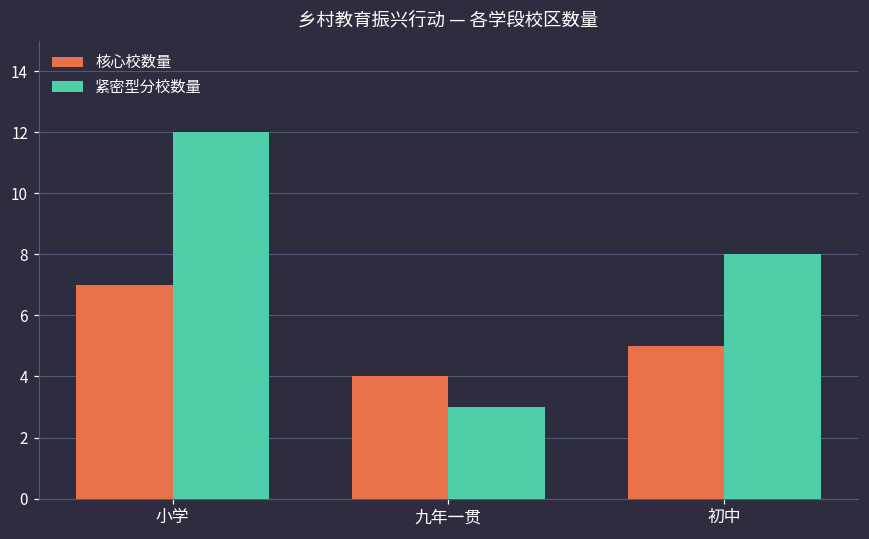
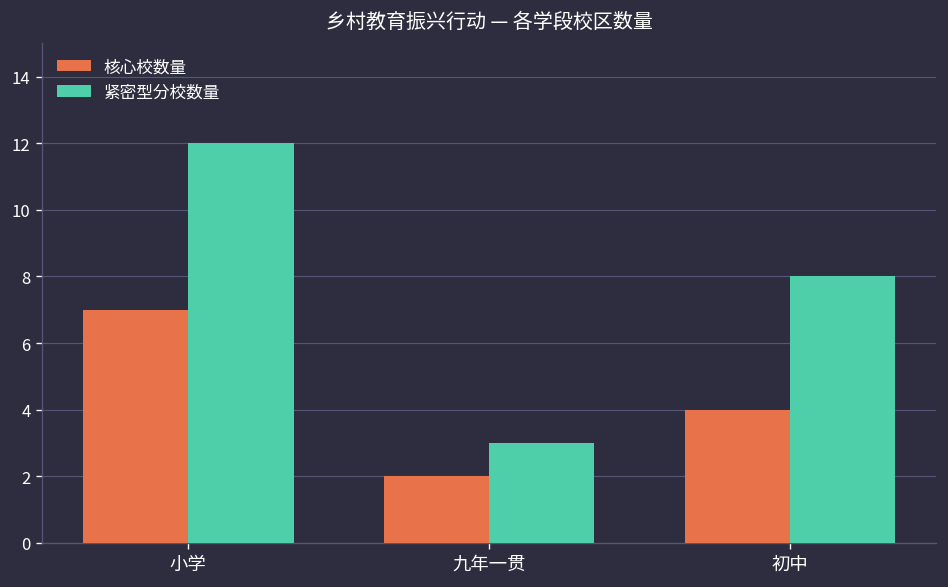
  {
    "核心校数量": {
      "小学": 7,
-     "九年一贯": 4,
-     "初中": 5
+     "九年一贯": 2,
+     "初中": 4
    },
    "紧密型分校数量": {
      "小学": 12,
      "九年一贯": 3,
      "初中": 8
    }
  }
